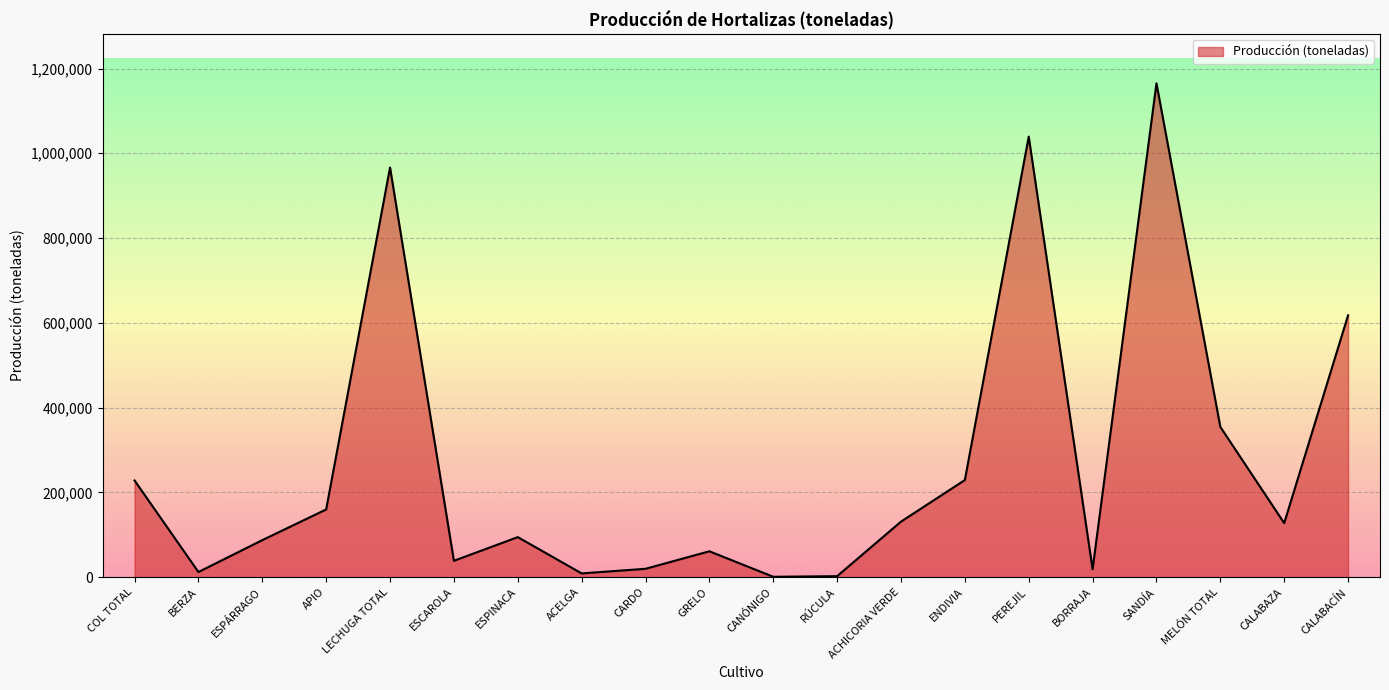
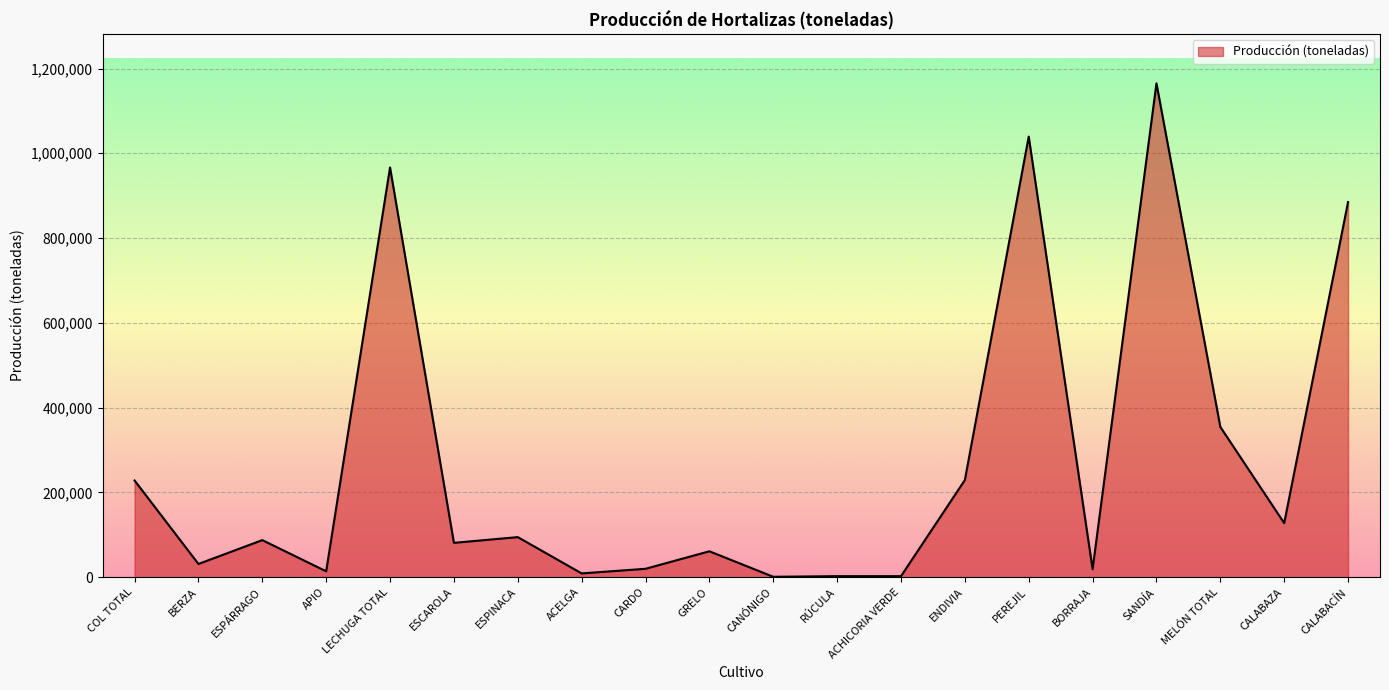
  {
    "COL TOTAL": "230,000",
-   "BERZA": "10,000",
+   "BERZA": "30,000",
    "ESPÁRRAGO": "90,000",
-   "APIO": "160,000",
+   "APIO": "10,000",
    "LECHUGA TOTAL": "970,000",
-   "ESCAROLA": "40,000",
+   "ESCAROLA": "80,000",
    "ESPINACA": "90,000",
    "ACELGA": "10,000",
    "CARDO": "20,000",
    "GRELO": "60,000",
    "CANÓNIGO": "0",
    "RÚCULA": "0",
-   "ACHICORIA VERDE": "130,000",
+   "ACHICORIA VERDE": "0",
    "ENDIVIA": "230,000",
    "PEREJIL": "1,040,000",
    "BORRAJA": "20,000",
    "SANDÍA": "1,160,000",
    "MELÓN TOTAL": "350,000",
    "CALABAZA": "130,000",
-   "CALABACÍN": "620,000"
+   "CALABACÍN": "880,000"
  }
